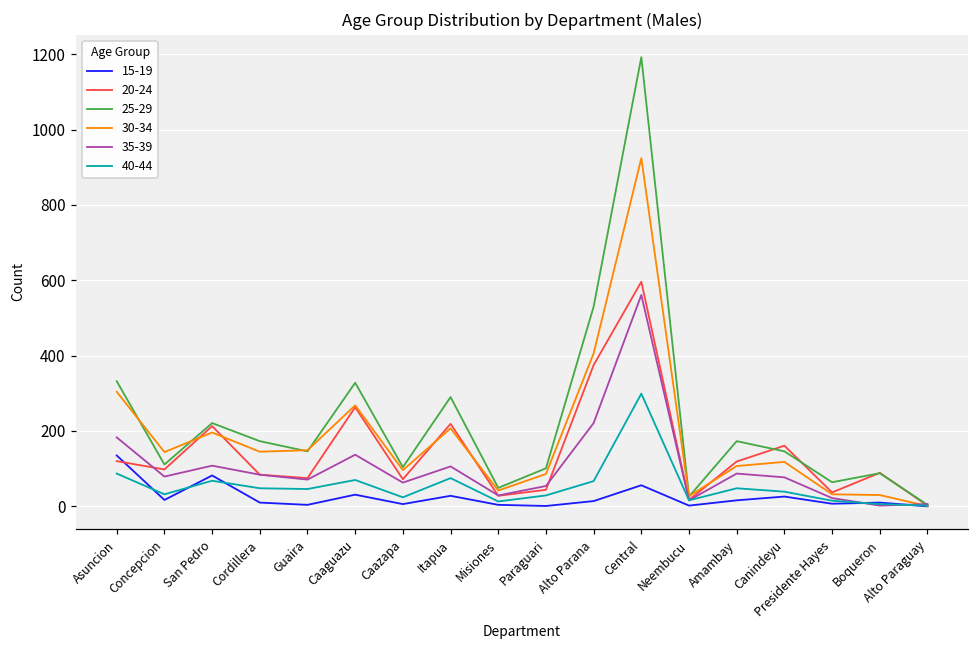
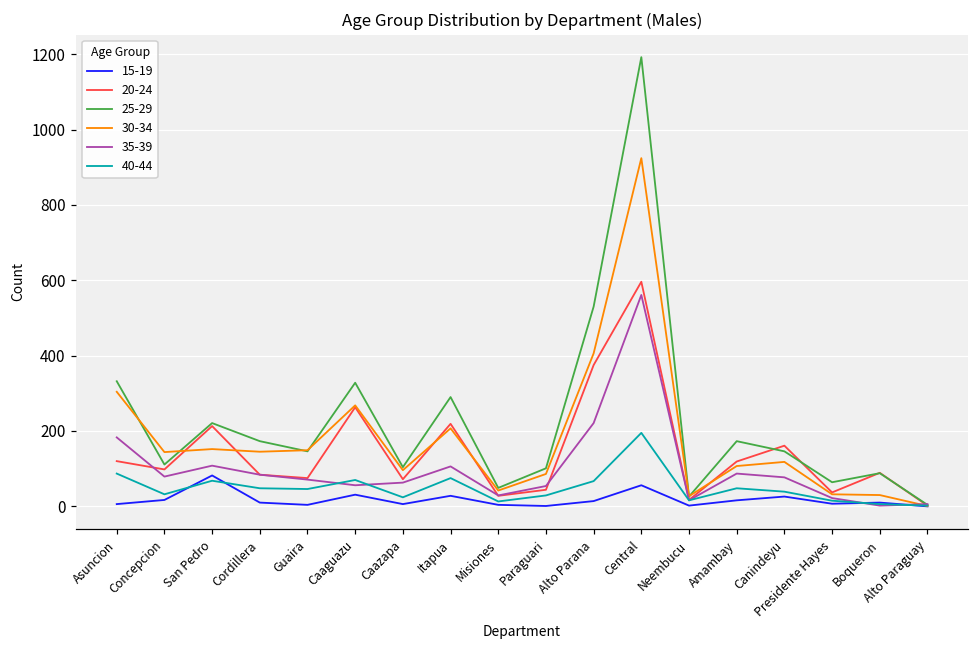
  {
    "15-19": {
-     "Asuncion": 140,
+     "Asuncion": 10,
      "Concepcion": 20,
      "San Pedro": 80,
      "Cordillera": 10,
      "Guaira": 0,
      "Caaguazu": 30,
      "Caazapa": 10,
      "Itapua": 30,
      "Misiones": 0,
      "Paraguari": 0,
      "Alto Parana": 10,
      "Central": 60,
      "Neembucu": 0,
      "Amambay": 20,
      "Canindeyu": 30,
      "Presidente Hayes": 10
    },
    "20-24": {
      "Asuncion": 120,
      "Concepcion": 100,
      "San Pedro": 210,
      "Caazapa": 70,
      "Itapua": 220,
      "Paraguari": 40,
      "Alto Parana": 380,
      "Central": 600,
      "Amambay": 120,
      "Canindeyu": 160
    },
    "25-29": {
      "Asuncion": 330,
      "Concepcion": 110,
      "San Pedro": 220,
      "Cordillera": 170,
      "Caaguazu": 330,
      "Caazapa": 100,
      "Itapua": 290,
      "Paraguari": 100,
      "Alto Parana": 530,
      "Central": 1190,
      "Amambay": 170,
      "Canindeyu": 150,
      "Presidente Hayes": 60
    },
    "30-34": {
      "Asuncion": 300,
      "Concepcion": 140,
-     "San Pedro": 200,
+     "San Pedro": 150,
      "Cordillera": 150,
      "Caazapa": 100,
      "Itapua": 210,
      "Paraguari": 90,
      "Alto Parana": 410,
      "Central": 920,
      "Amambay": 110,
      "Canindeyu": 120,
      "Boqueron": 30
    },
    "35-39": {
      "Asuncion": 180,
      "Concepcion": 80,
      "San Pedro": 110,
-     "Caaguazu": 140,
+     "Caaguazu": 60,
      "Caazapa": 60,
      "Itapua": 110,
      "Paraguari": 50,
      "Alto Parana": 220,
      "Central": 560,
      "Amambay": 90,
      "Canindeyu": 80
    },
    "40-44": {
      "Asuncion": 90,
      "Concepcion": 30,
      "San Pedro": 70,
      "Cordillera": 50,
      "Guaira": 50,
      "Caaguazu": 70,
      "Caazapa": 20,
      "Itapua": 80,
      "Misiones": 10,
      "Paraguari": 30,
      "Alto Parana": 70,
-     "Central": 300,
+     "Central": 200,
      "Amambay": 50,
      "Canindeyu": 40
    }
  }
